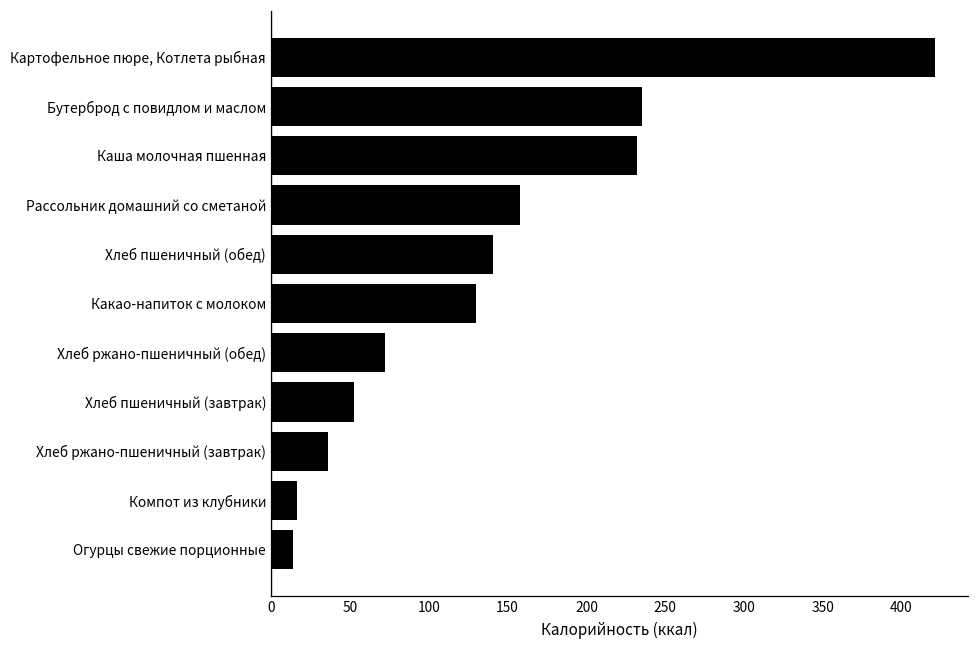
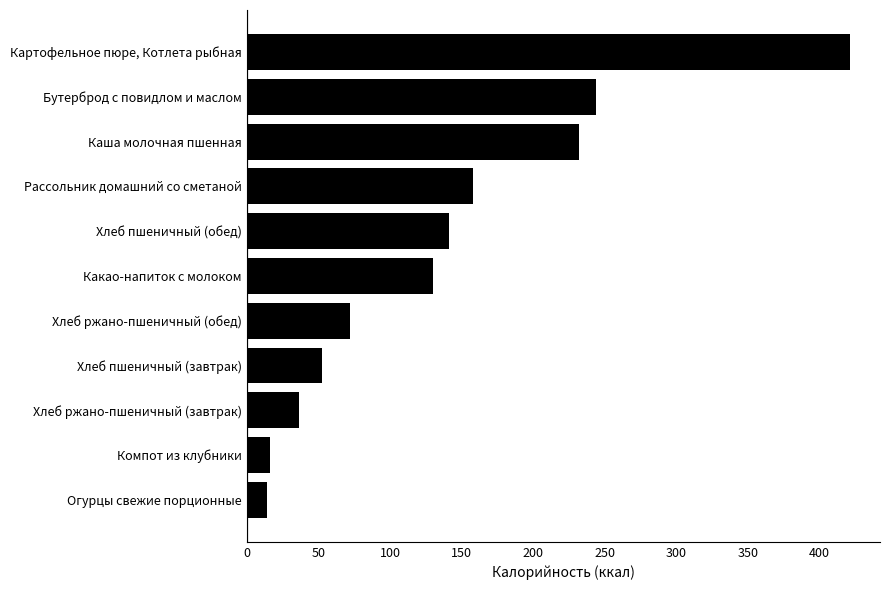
  {
    "Картофельное пюре, Котлета рыбная": 421,
-   "Бутерброд с повидлом и маслом": 235,
+   "Бутерброд с повидлом и маслом": 244,
    "Каша молочная пшенная": 232,
    "Рассольник домашний со сметаной": 158,
    "Хлеб пшеничный (обед)": 141,
    "Какао-напиток с молоком": 130,
    "Хлеб ржано-пшеничный (обед)": 72,
    "Хлеб пшеничный (завтрак)": 53,
    "Хлеб ржано-пшеничный (завтрак)": 36,
    "Компот из клубники": 16,
    "Огурцы свежие порционные": 14
  }
